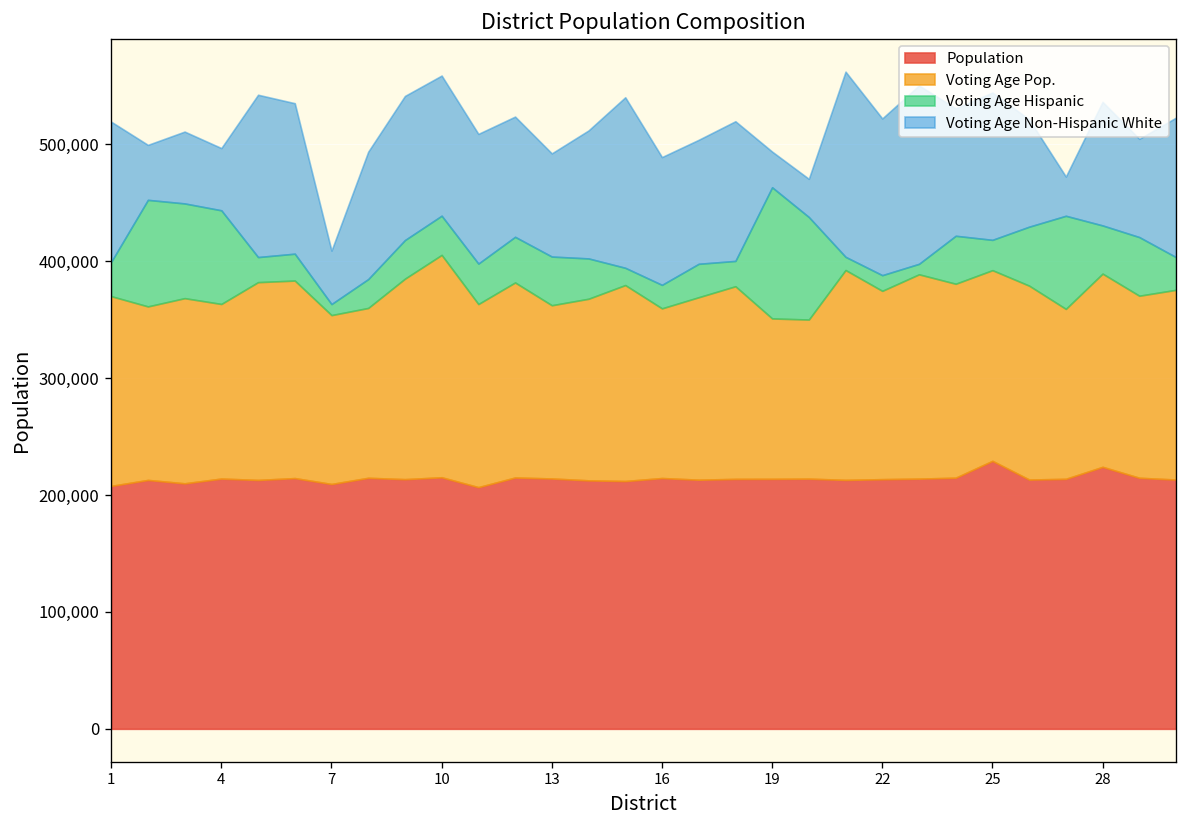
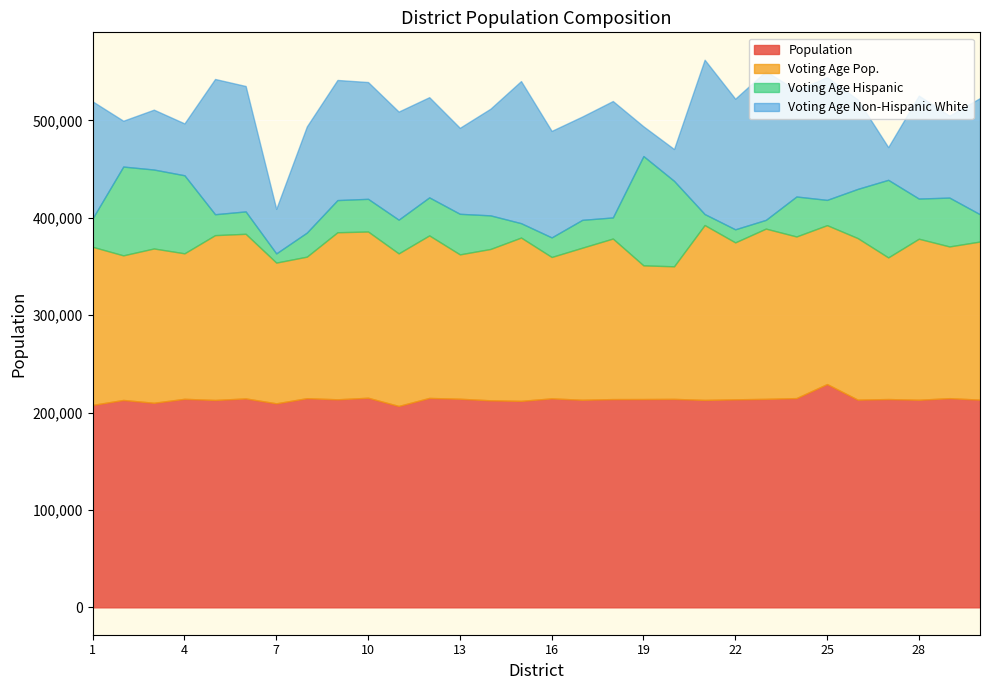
  {
    "Population": {
      "1": "210,000",
      "4": "210,000",
      "7": "210,000",
      "10": "220,000",
      "13": "210,000",
      "16": "210,000",
      "19": "210,000",
      "22": "210,000",
      "25": "230,000",
-     "28": "220,000"
+     "28": "210,000"
    },
    "Voting Age Pop.": {
      "1": "160,000",
      "4": "150,000",
      "7": "140,000",
-     "10": "190,000",
+     "10": "170,000",
      "13": "150,000",
      "16": "150,000",
      "19": "140,000",
      "22": "160,000",
      "25": "160,000",
      "28": "170,000"
    },
    "Voting Age Hispanic": {
      "1": "30,000",
      "4": "80,000",
      "7": "10,000",
      "10": "30,000",
      "13": "40,000",
      "16": "20,000",
      "19": "110,000",
      "22": "10,000",
      "25": "30,000",
      "28": "40,000"
    },
    "Voting Age Non-Hispanic White": {
      "1": "120,000",
      "4": "50,000",
      "7": "50,000",
      "10": "120,000",
      "13": "90,000",
      "16": "110,000",
      "19": "30,000",
      "22": "130,000"
    }
  }
